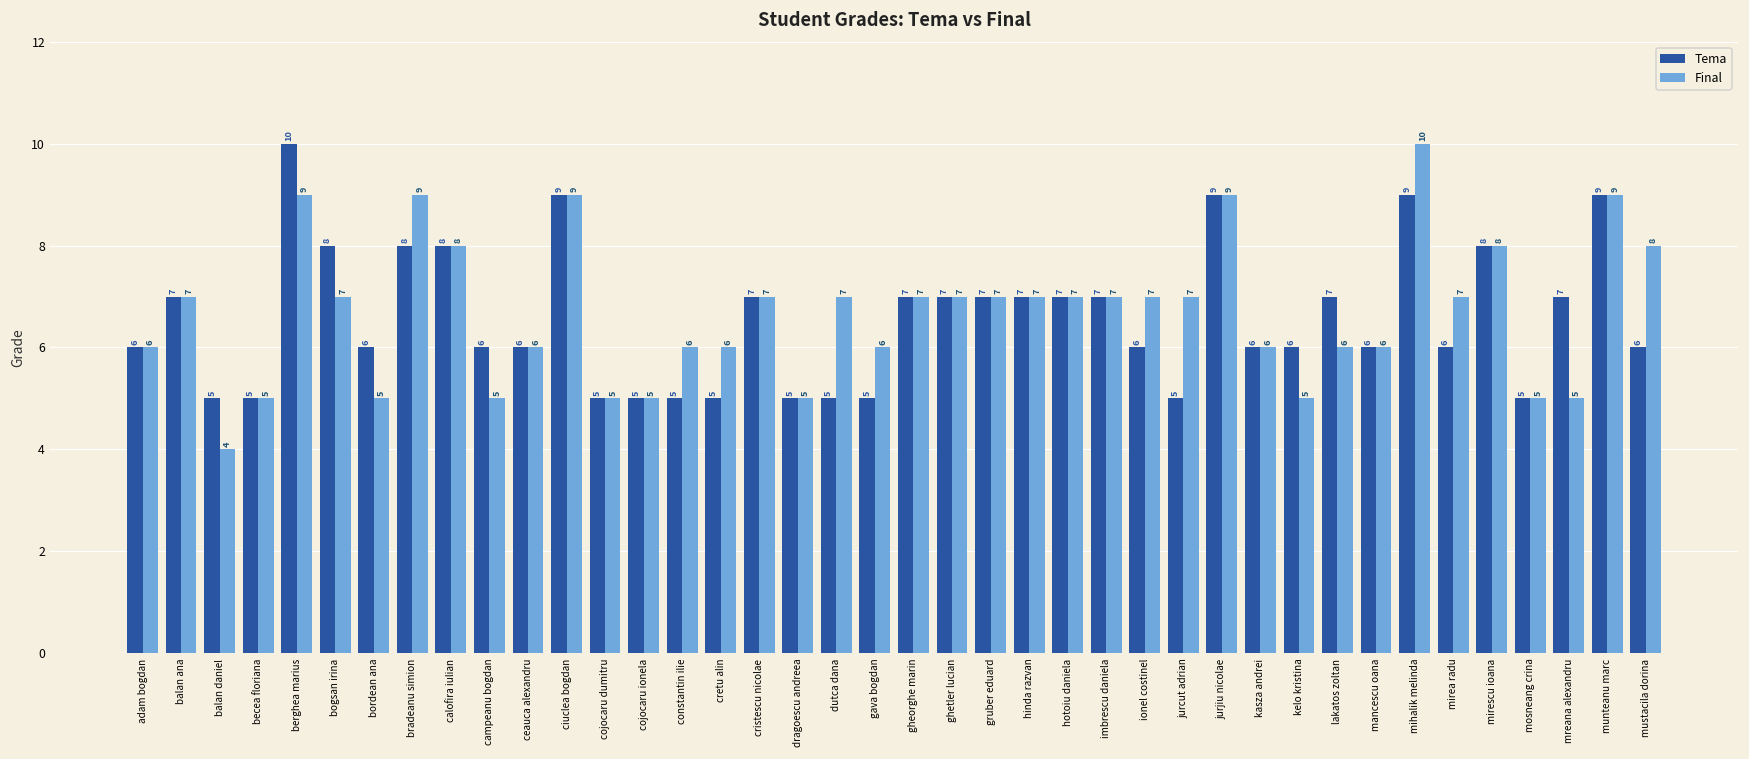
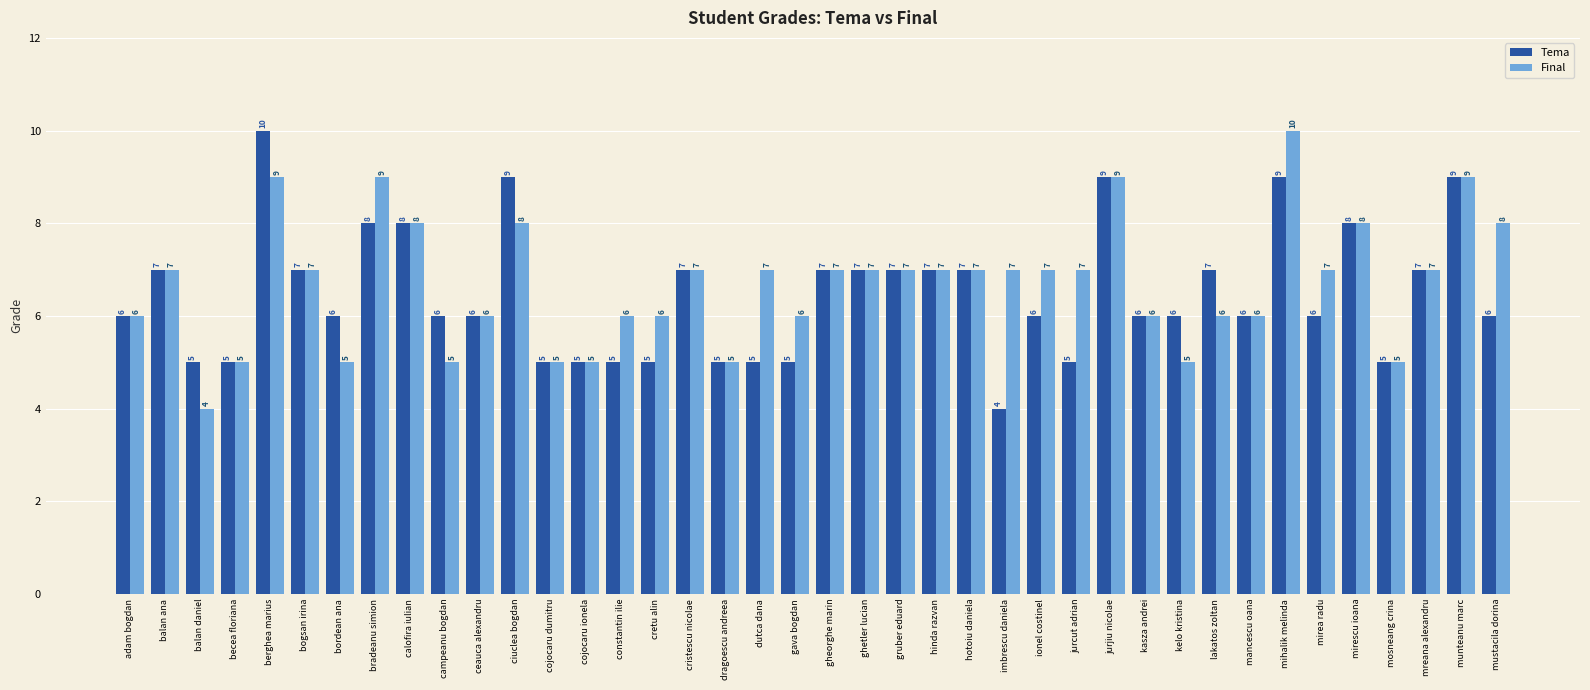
  {
    "Tema": {
      "adam bogdan": 6,
      "balan ana": 7,
      "balan daniel": 5,
      "becea floriana": 5,
      "berghea marius": 10,
-     "bogsan irina": 8,
+     "bogsan irina": 7,
      "bordean ana": 6,
      "bradeanu simion": 8,
      "calofira iulian": 8,
      "campeanu bogdan": 6,
      "ceauca alexandru": 6,
      "ciuclea bogdan": 9,
      "cojocaru dumitru": 5,
      "cojocaru ionela": 5,
      "constantin ilie": 5,
      "cretu alin": 5,
      "cristescu nicolae": 7,
      "dragoescu andreea": 5,
      "dutca dana": 5,
      "gava bogdan": 5,
      "gheorghe marin": 7,
      "ghetler lucian": 7,
      "gruber eduard": 7,
      "hinda razvan": 7,
      "hotoiu daniela": 7,
-     "imbrescu daniela": 7,
+     "imbrescu daniela": 4,
      "ionel costinel": 6,
      "jurcut adrian": 5,
      "jurjiu nicolae": 9,
      "kasza andrei": 6,
      "kelo kristina": 6,
      "lakatos zoltan": 7,
      "mancescu oana": 6,
      "mihalik melinda": 9,
      "mirea radu": 6,
      "mirescu ioana": 8,
      "mosneang crina": 5,
      "mreana alexandru": 7,
      "munteanu marc": 9,
      "mustacila dorina": 6
    },
    "Final": {
      "adam bogdan": 6,
      "balan ana": 7,
      "balan daniel": 4,
      "becea floriana": 5,
      "berghea marius": 9,
      "bogsan irina": 7,
      "bordean ana": 5,
      "bradeanu simion": 9,
      "calofira iulian": 8,
      "campeanu bogdan": 5,
      "ceauca alexandru": 6,
-     "ciuclea bogdan": 9,
+     "ciuclea bogdan": 8,
      "cojocaru dumitru": 5,
      "cojocaru ionela": 5,
      "constantin ilie": 6,
      "cretu alin": 6,
      "cristescu nicolae": 7,
      "dragoescu andreea": 5,
      "dutca dana": 7,
      "gava bogdan": 6,
      "gheorghe marin": 7,
      "ghetler lucian": 7,
      "gruber eduard": 7,
      "hinda razvan": 7,
      "hotoiu daniela": 7,
      "imbrescu daniela": 7,
      "ionel costinel": 7,
      "jurcut adrian": 7,
      "jurjiu nicolae": 9,
      "kasza andrei": 6,
      "kelo kristina": 5,
      "lakatos zoltan": 6,
      "mancescu oana": 6,
      "mihalik melinda": 10,
      "mirea radu": 7,
      "mirescu ioana": 8,
      "mosneang crina": 5,
-     "mreana alexandru": 5,
+     "mreana alexandru": 7,
      "munteanu marc": 9,
      "mustacila dorina": 8
    }
  }
